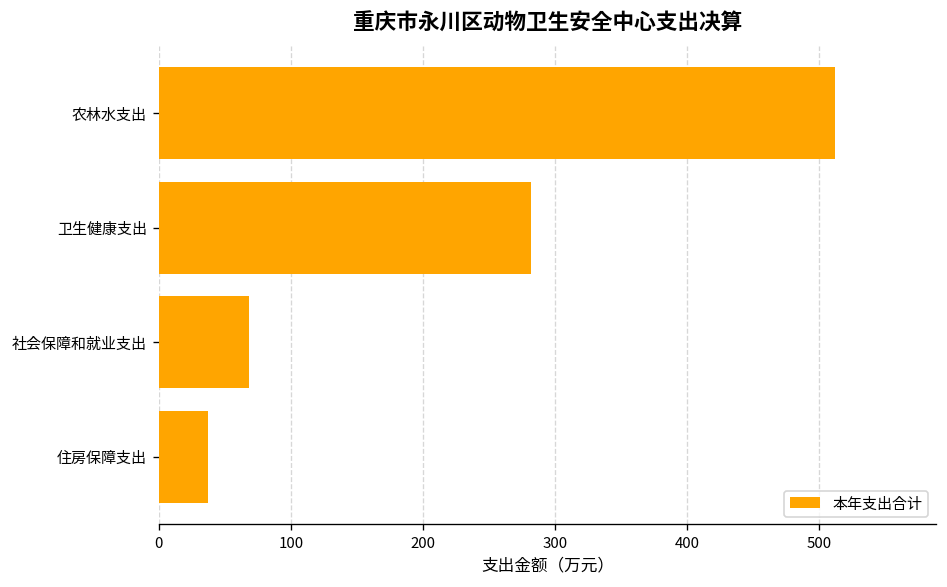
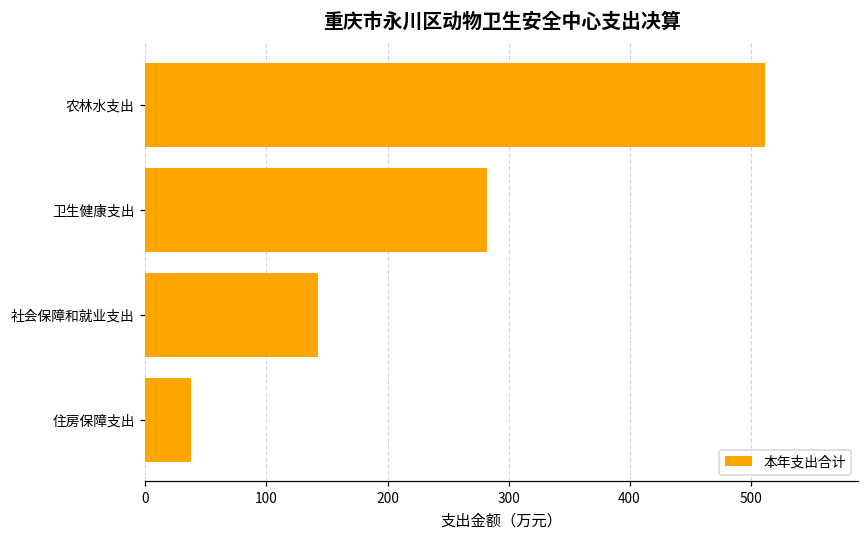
  {
    "农林水支出": 512,
    "卫生健康支出": 282,
-   "社会保障和就业支出": 69,
+   "社会保障和就业支出": 143,
    "住房保障支出": 37
  }
